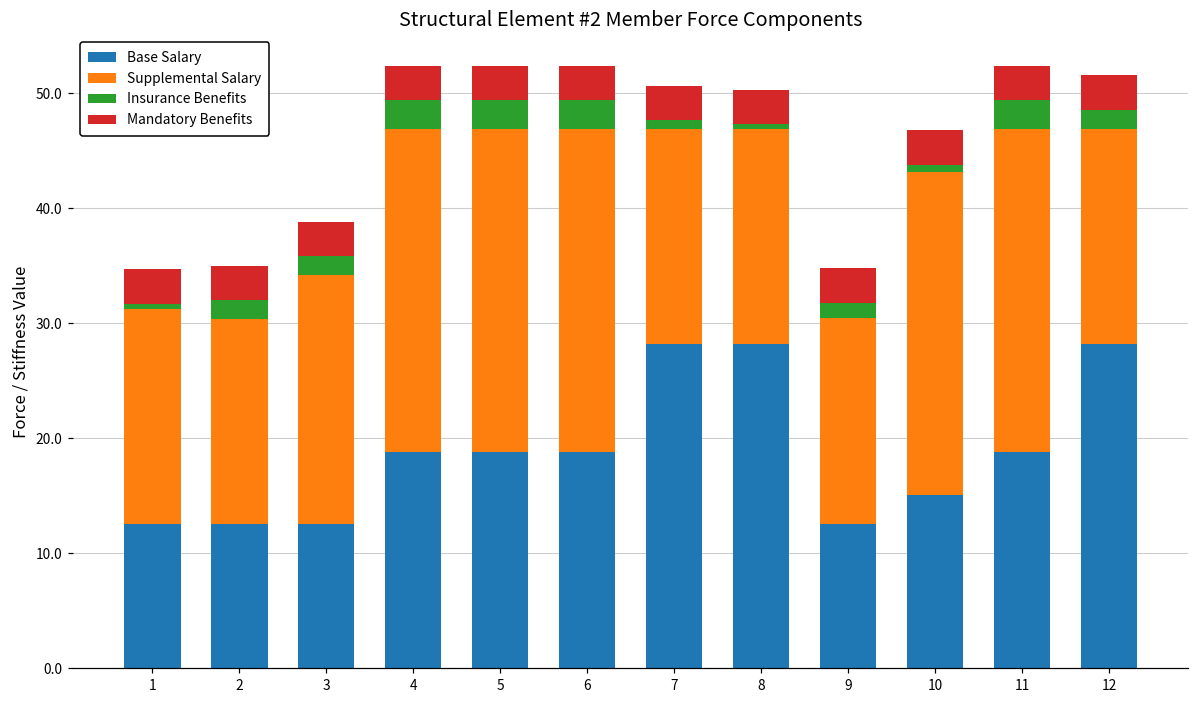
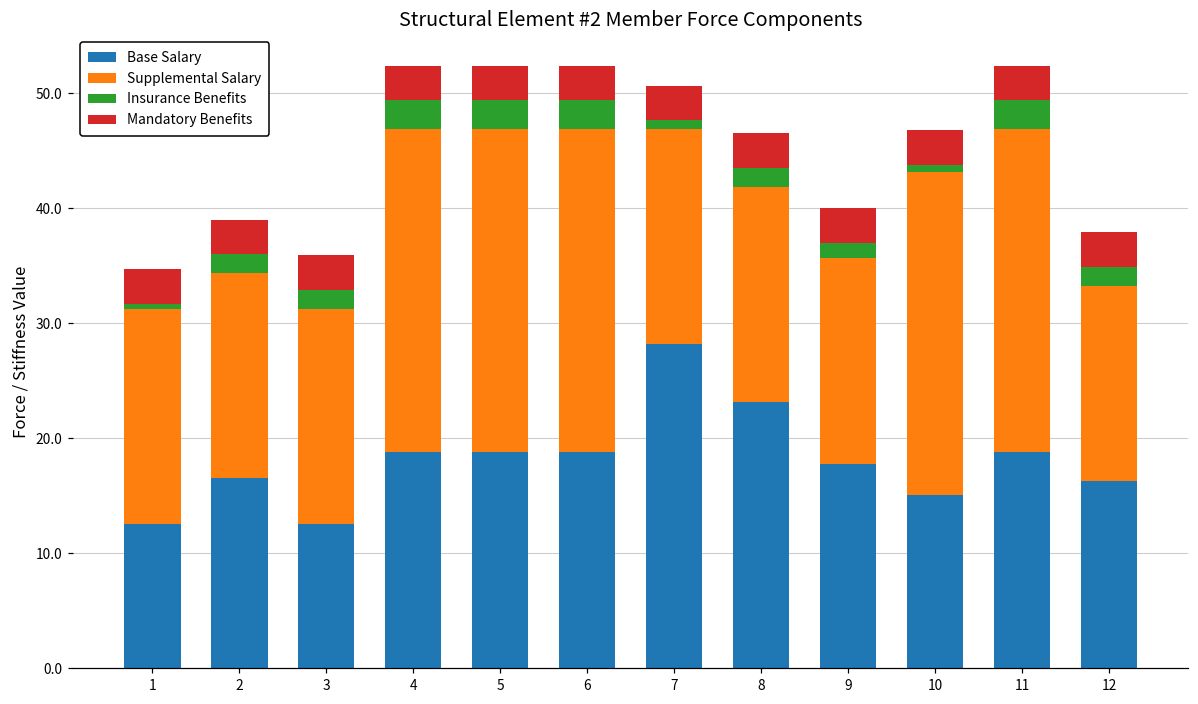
  {
    "Base Salary": {
      "1": 12.5,
-     "2": 12.5,
+     "2": 16.5,
      "3": 12.5,
      "4": 18.8,
      "5": 18.8,
      "6": 18.8,
      "7": 28.2,
-     "8": 28.2,
-     "9": 12.5,
+     "8": 23.1,
+     "9": 17.8,
      "10": 15.0,
      "11": 18.8,
-     "12": 28.2
+     "12": 16.3
    },
    "Supplemental Salary": {
      "1": 18.8,
      "2": 17.8,
-     "3": 21.7,
+     "3": 18.8,
      "4": 28.2,
      "5": 28.2,
      "6": 28.2,
      "7": 18.8,
      "8": 18.8,
      "9": 18.0,
      "10": 28.2,
      "11": 28.2,
-     "12": 18.8
+     "12": 17.0
    },
    "Insurance Benefits": {
      "1": 0.4,
      "2": 1.7,
      "3": 1.7,
      "4": 2.5,
      "5": 2.5,
      "6": 2.5,
      "7": 0.8,
-     "8": 0.4,
+     "8": 1.7,
      "9": 1.3,
      "10": 0.6,
      "11": 2.5,
      "12": 1.7
    },
    "Mandatory Benefits": {
      "1": 3.0,
      "2": 3.0,
      "3": 3.0,
      "4": 3.0,
      "5": 3.0,
      "6": 3.0,
      "7": 3.0,
      "8": 3.0,
      "9": 3.0,
      "10": 3.0,
      "11": 3.0,
      "12": 3.0
    }
  }
